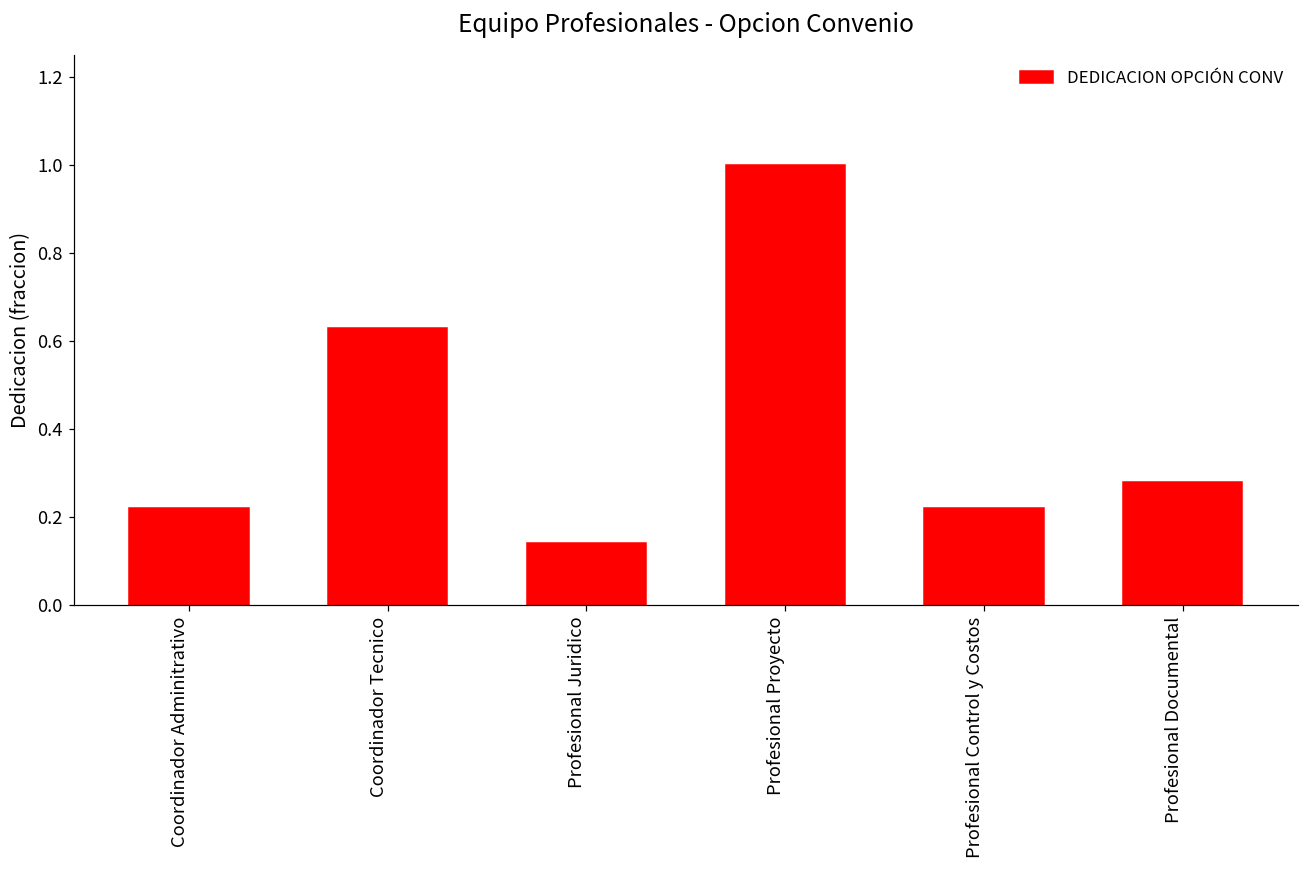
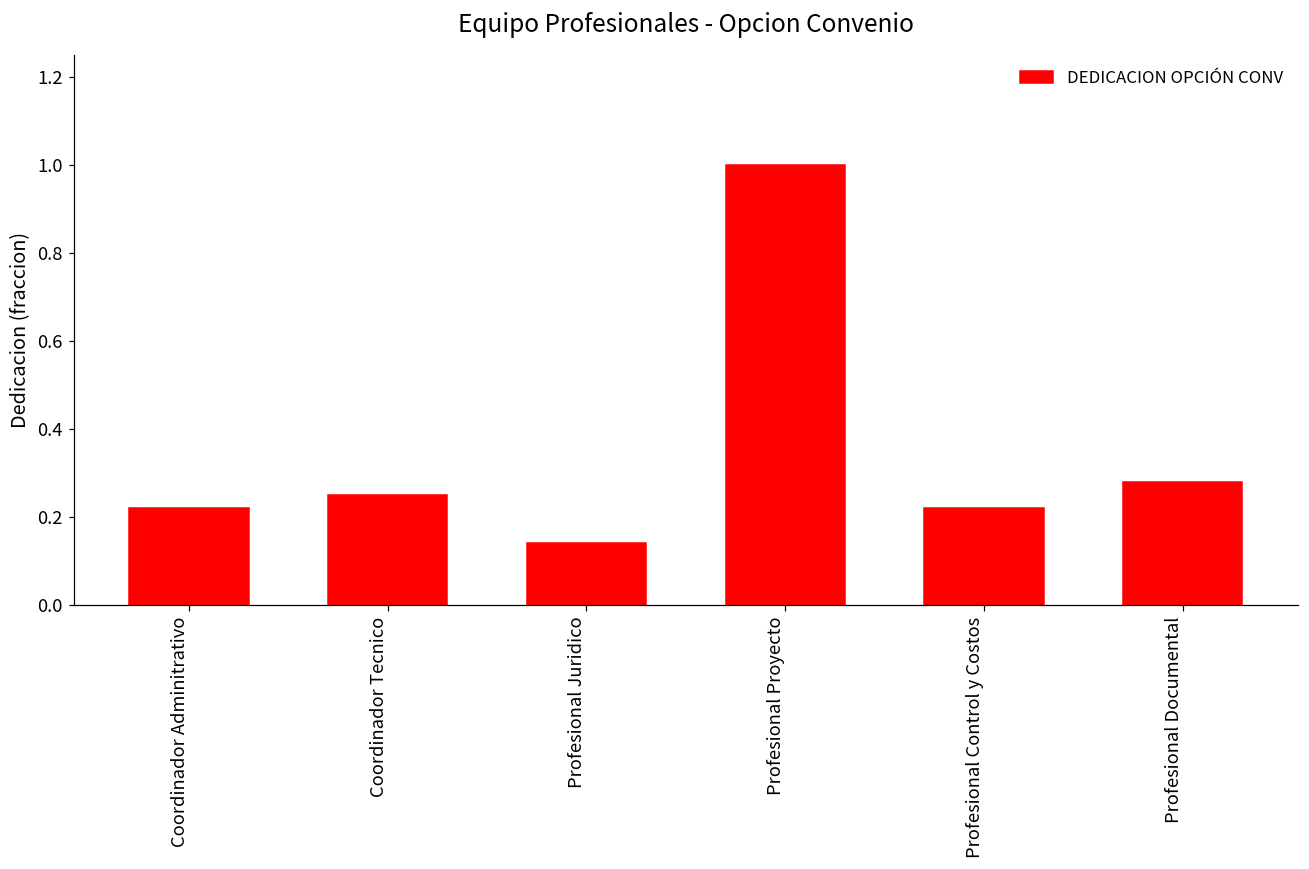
  {
    "Coordinador Adminitrativo": 0.22,
-   "Coordinador Tecnico": 0.63,
+   "Coordinador Tecnico": 0.25,
    "Profesional Juridico": 0.14,
    "Profesional Proyecto": 1.00,
    "Profesional Control y Costos": 0.22,
    "Profesional Documental": 0.28
  }
